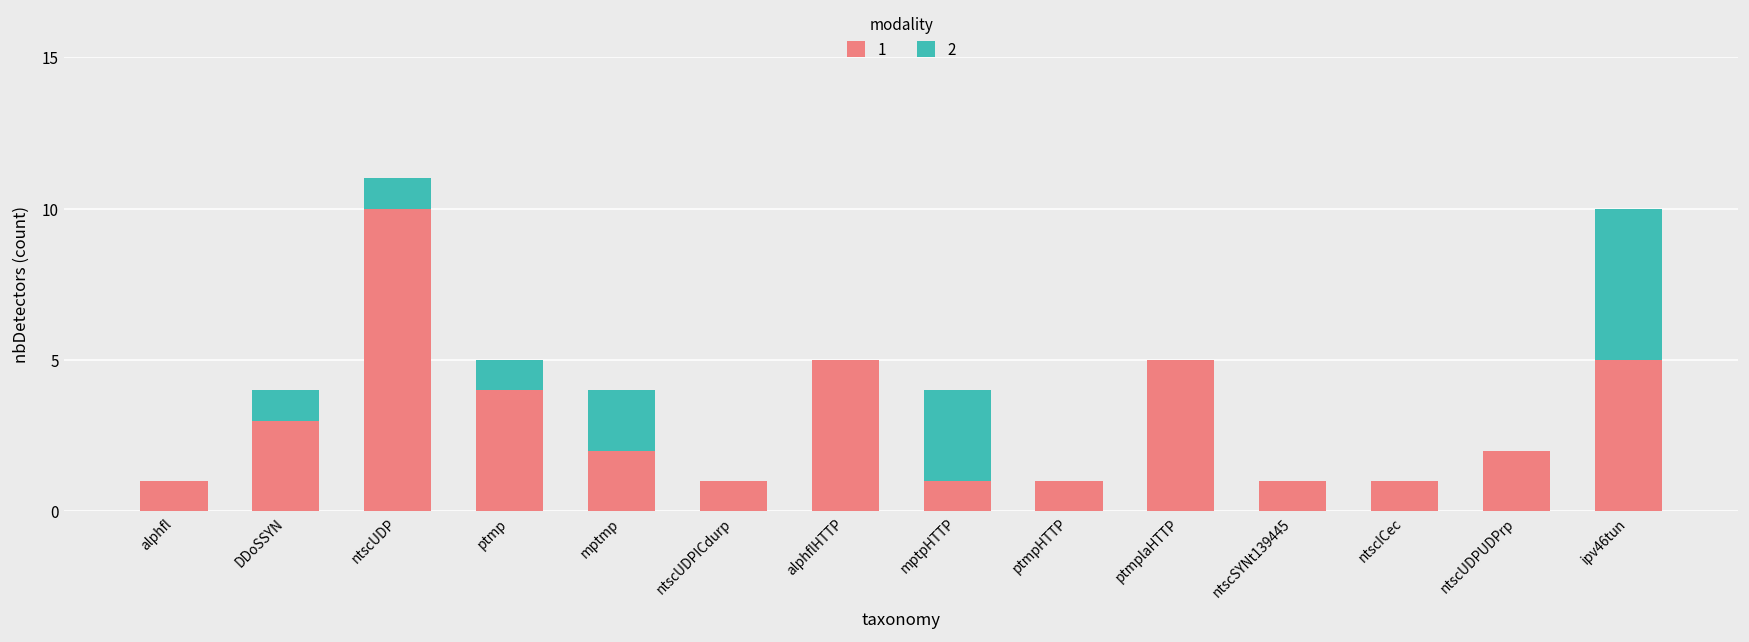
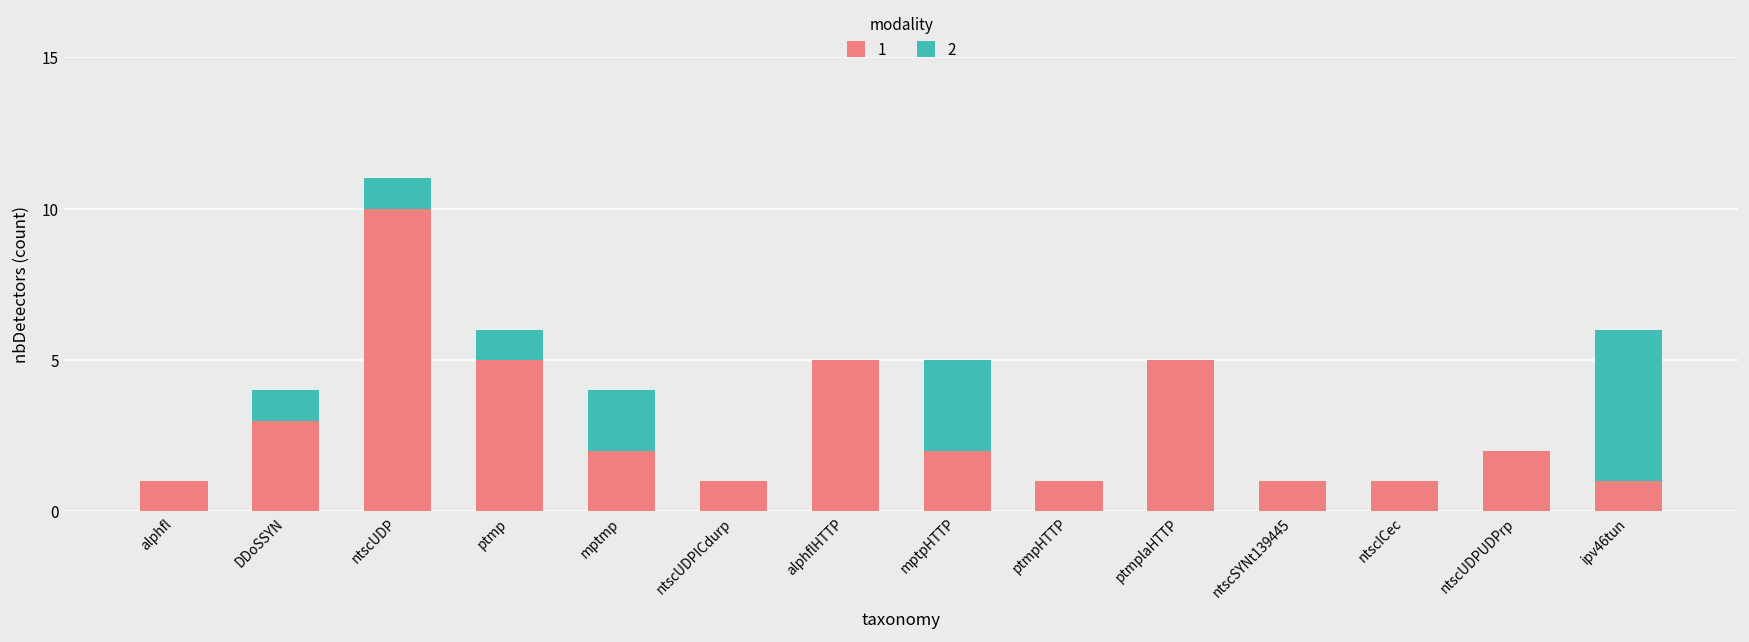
  {
    "1": {
      "alphfl": 1,
      "DDoSSYN": 3,
      "ntscUDP": 10,
-     "ptmp": 4,
+     "ptmp": 5,
      "mptmp": 2,
      "ntscUDPICdurp": 1,
      "alphflHTTP": 5,
-     "mptpHTTP": 1,
+     "mptpHTTP": 2,
      "ptmpHTTP": 1,
      "ptmplaHTTP": 5,
      "ntscSYNt139445": 1,
      "ntscICec": 1,
      "ntscUDPUDPrp": 2,
-     "ipv46tun": 5
+     "ipv46tun": 1
    },
    "2": {
      "alphfl": 0,
      "DDoSSYN": 1,
      "ntscUDP": 1,
      "ptmp": 1,
      "mptmp": 2,
      "ntscUDPICdurp": 0,
      "alphflHTTP": 0,
      "mptpHTTP": 3,
      "ptmpHTTP": 0,
      "ptmplaHTTP": 0,
      "ntscSYNt139445": 0,
      "ntscICec": 0,
      "ntscUDPUDPrp": 0,
      "ipv46tun": 5
    }
  }
